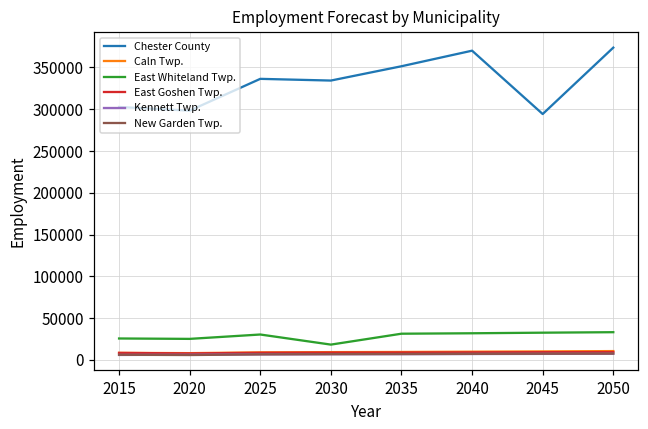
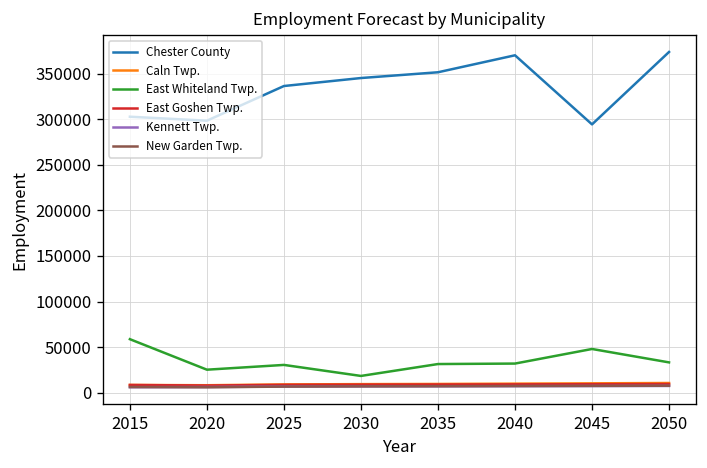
  {
    "Chester County": {
      "2025": 340000,
-     "2030": 330000,
+     "2030": 350000,
      "2035": 350000,
      "2040": 370000,
      "2045": 290000,
      "2050": 370000
    },
    "East Whiteland Twp.": {
-     "2015": 30000,
+     "2015": 60000,
      "2020": 30000,
      "2025": 30000,
      "2030": 20000,
      "2035": 30000,
      "2040": 30000,
-     "2045": 30000,
+     "2045": 50000,
      "2050": 30000
    }
  }
